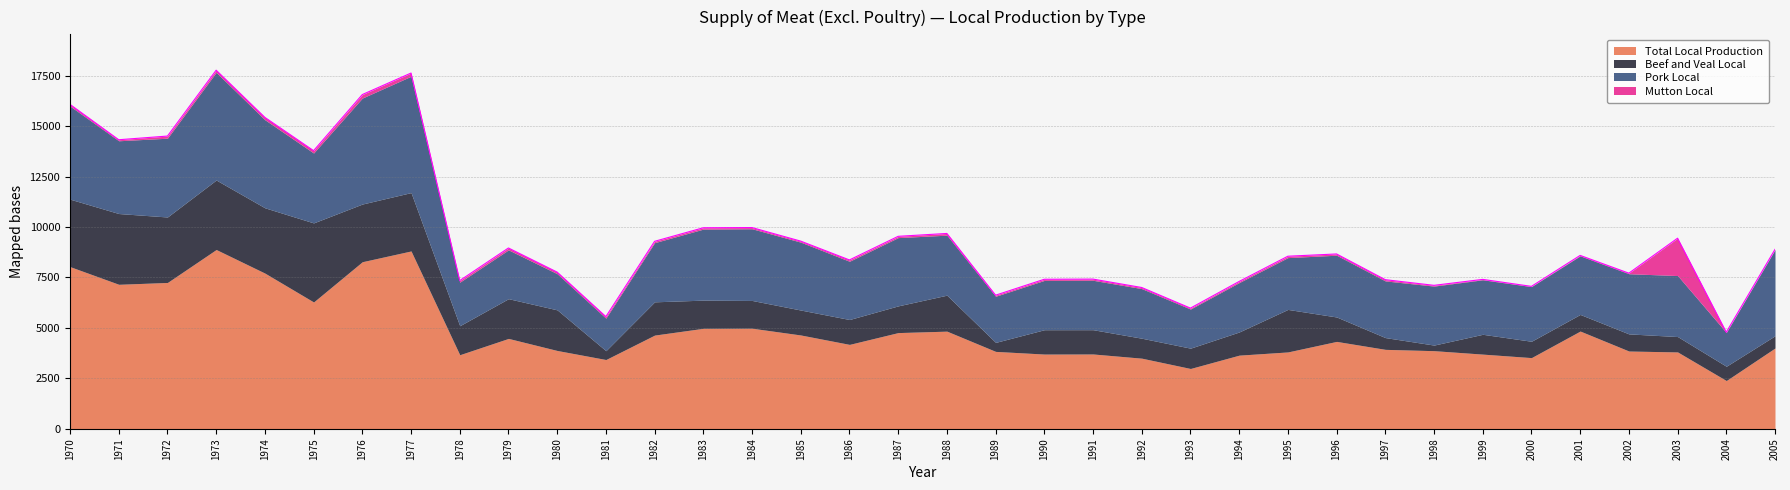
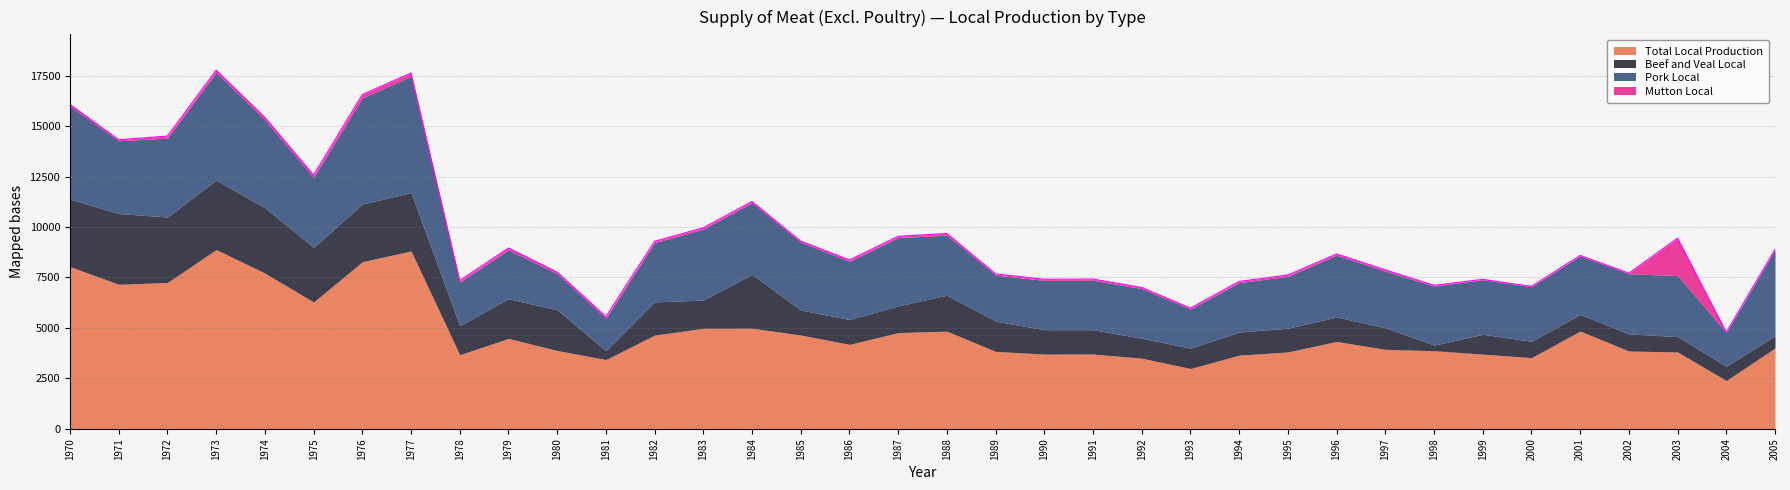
  {
    "Total Local Production": {
      "1970": 8000,
      "1971": 7200,
      "1972": 7300,
      "1973": 8900,
      "1974": 7700,
      "1975": 6300,
      "1976": 8300,
      "1977": 8800,
      "1978": 3700,
      "1979": 4500,
      "1980": 3900,
      "1981": 3400,
      "1982": 4600,
      "1983": 5000,
      "1984": 5000,
      "1985": 4700,
      "1986": 4200,
      "1987": 4800,
      "1988": 4800,
      "1989": 3800,
      "1990": 3700,
      "1991": 3700,
      "1992": 3500,
      "1993": 3000,
      "1994": 3700,
      "1995": 3800,
      "1996": 4300,
      "1997": 3900,
      "1998": 3900,
      "1999": 3700,
      "2000": 3500,
      "2001": 4800,
      "2002": 3900,
      "2003": 3800,
      "2004": 2400,
      "2005": 4000
    },
    "Beef and Veal Local": {
      "1970": 3300,
      "1971": 3500,
      "1972": 3200,
      "1973": 3400,
      "1974": 3200,
-     "1975": 3900,
+     "1975": 2700,
      "1976": 2900,
      "1977": 2900,
      "1978": 1400,
      "1979": 2000,
      "1980": 2000,
      "1981": 400,
      "1982": 1600,
      "1983": 1400,
-     "1984": 1400,
+     "1984": 2700,
      "1985": 1200,
      "1986": 1200,
      "1987": 1300,
      "1988": 1800,
-     "1989": 400,
+     "1989": 1500,
      "1990": 1200,
      "1991": 1200,
      "1992": 1000,
      "1993": 1000,
      "1994": 1100,
-     "1995": 2100,
+     "1995": 1200,
      "1996": 1200,
-     "1997": 600,
+     "1997": 1100,
      "1998": 300,
      "1999": 1000,
      "2000": 800,
      "2001": 800,
      "2002": 800,
      "2003": 800,
      "2004": 700,
      "2005": 600
    },
    "Pork Local": {
      "1976": 5300,
      "1977": 5800,
      "2003": 3000
    },
    "Mutton Local": {
      "1976": 200,
      "1977": 200,
      "2003": 1900
    }
  }
